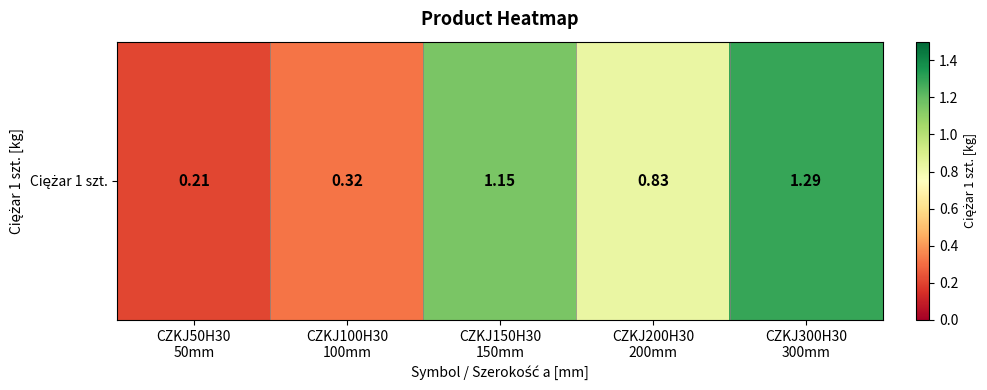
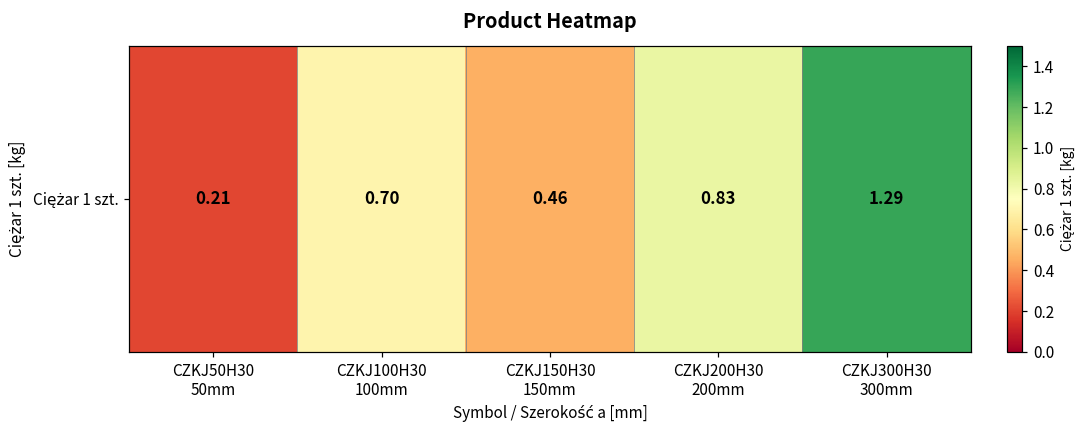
  {
    "Ciężar 1 szt.": {
      "CZKJ50H30 50mm": 0.21,
-     "CZKJ100H30 100mm": 0.32,
-     "CZKJ150H30 150mm": 1.15,
+     "CZKJ100H30 100mm": 0.70,
+     "CZKJ150H30 150mm": 0.46,
      "CZKJ200H30 200mm": 0.83,
      "CZKJ300H30 300mm": 1.29
    }
  }
